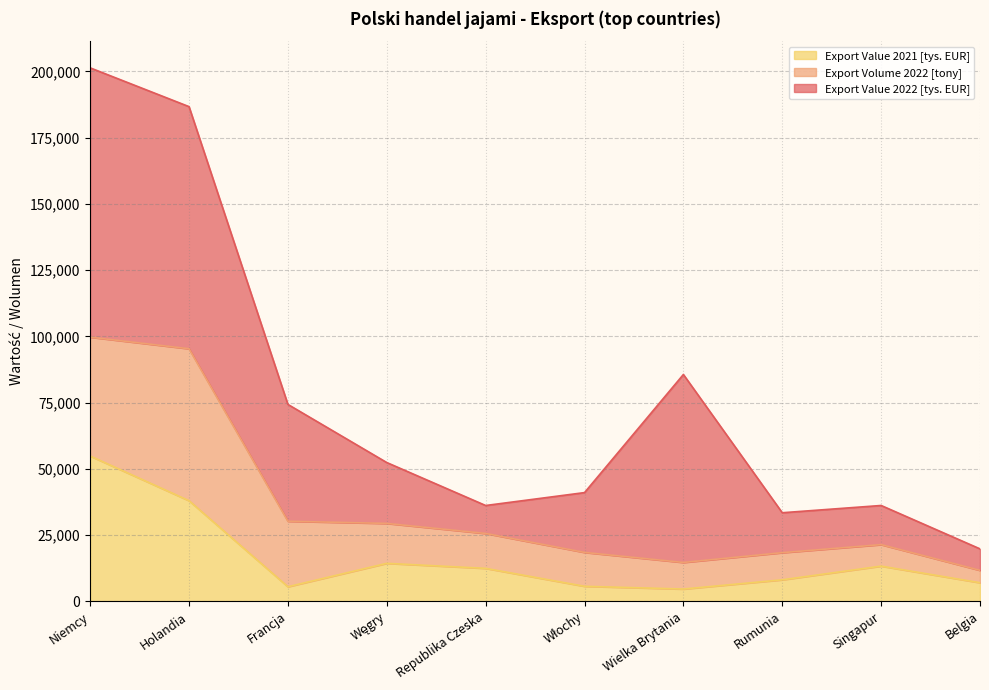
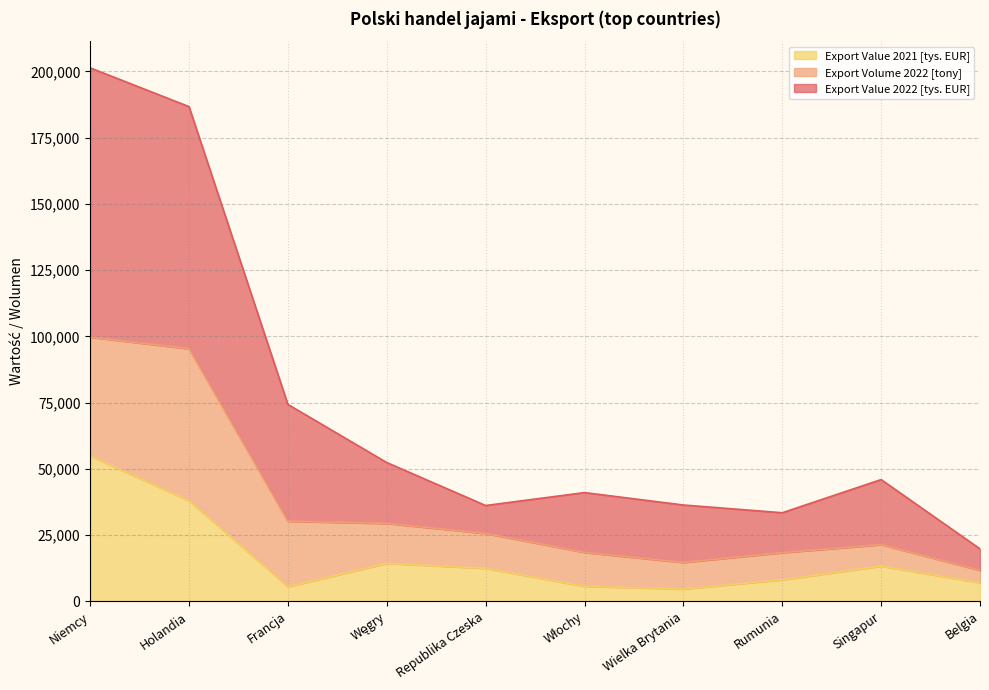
  {
    "Export Value 2022 [tys. EUR]": {
      "Niemcy": "102,000",
      "Holandia": "91,000",
      "Francja": "44,000",
      "Węgry": "23,000",
      "Republika Czeska": "11,000",
      "Włochy": "23,000",
-     "Wielka Brytania": "71,000",
+     "Wielka Brytania": "22,000",
      "Rumunia": "15,000",
-     "Singapur": "15,000",
+     "Singapur": "25,000",
      "Belgia": "8,000"
    }
  }
